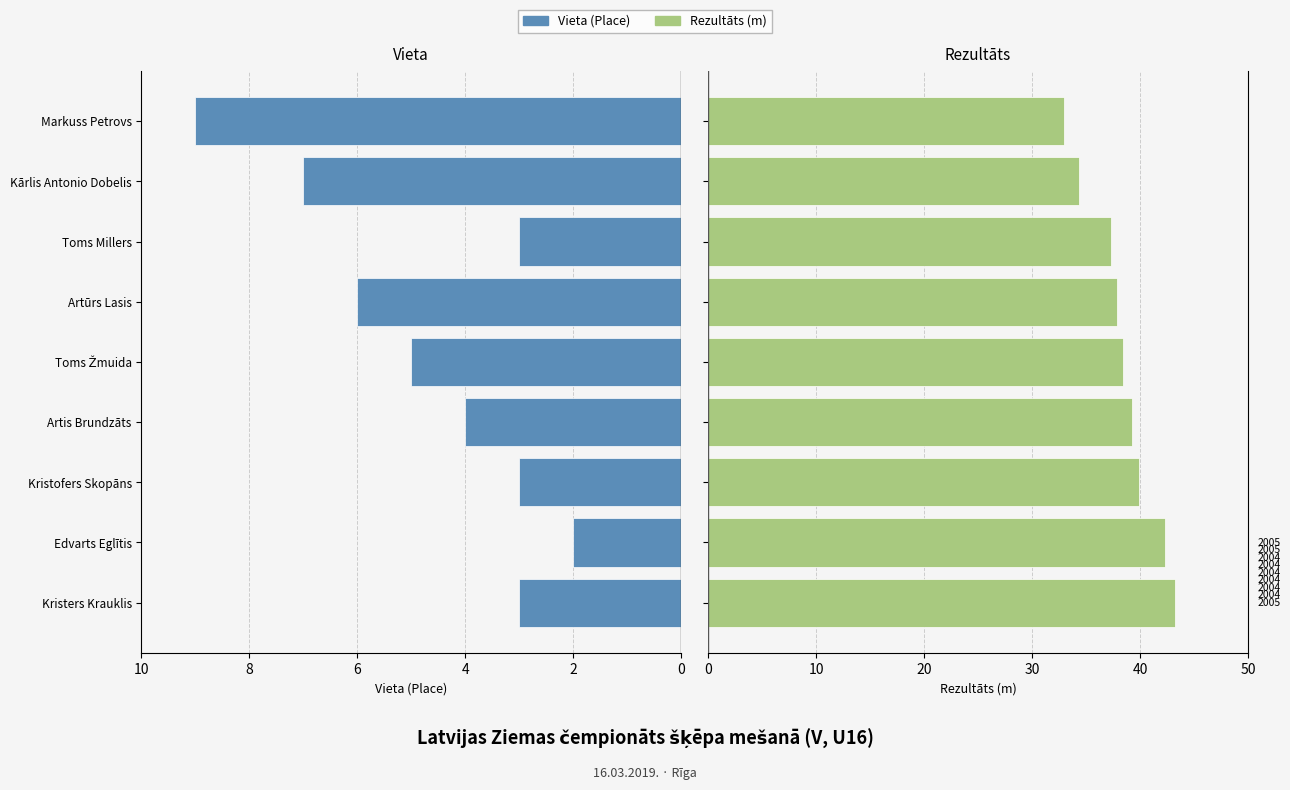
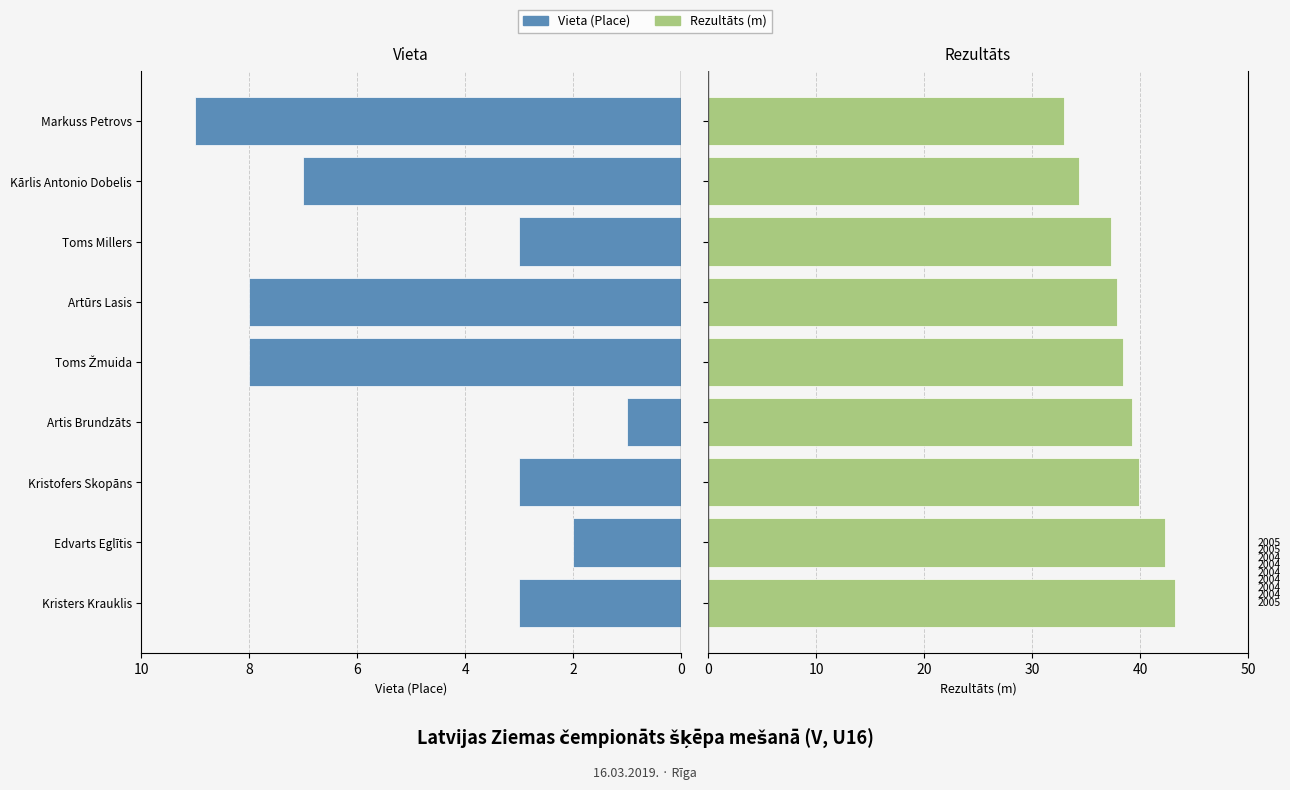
  {
    "Vieta": {
      "Markuss Petrovs": 9,
      "Kārlis Antonio Dobelis": 7,
      "Toms Millers": 3,
-     "Artūrs Lasis": 6,
-     "Toms Žmuida": 5,
-     "Artis Brundzāts": 4,
+     "Artūrs Lasis": 8,
+     "Toms Žmuida": 8,
+     "Artis Brundzāts": 1,
      "Kristofers Skopāns": 3,
      "Edvarts Eglītis": 2,
      "Kristers Krauklis": 3
    }
  }
